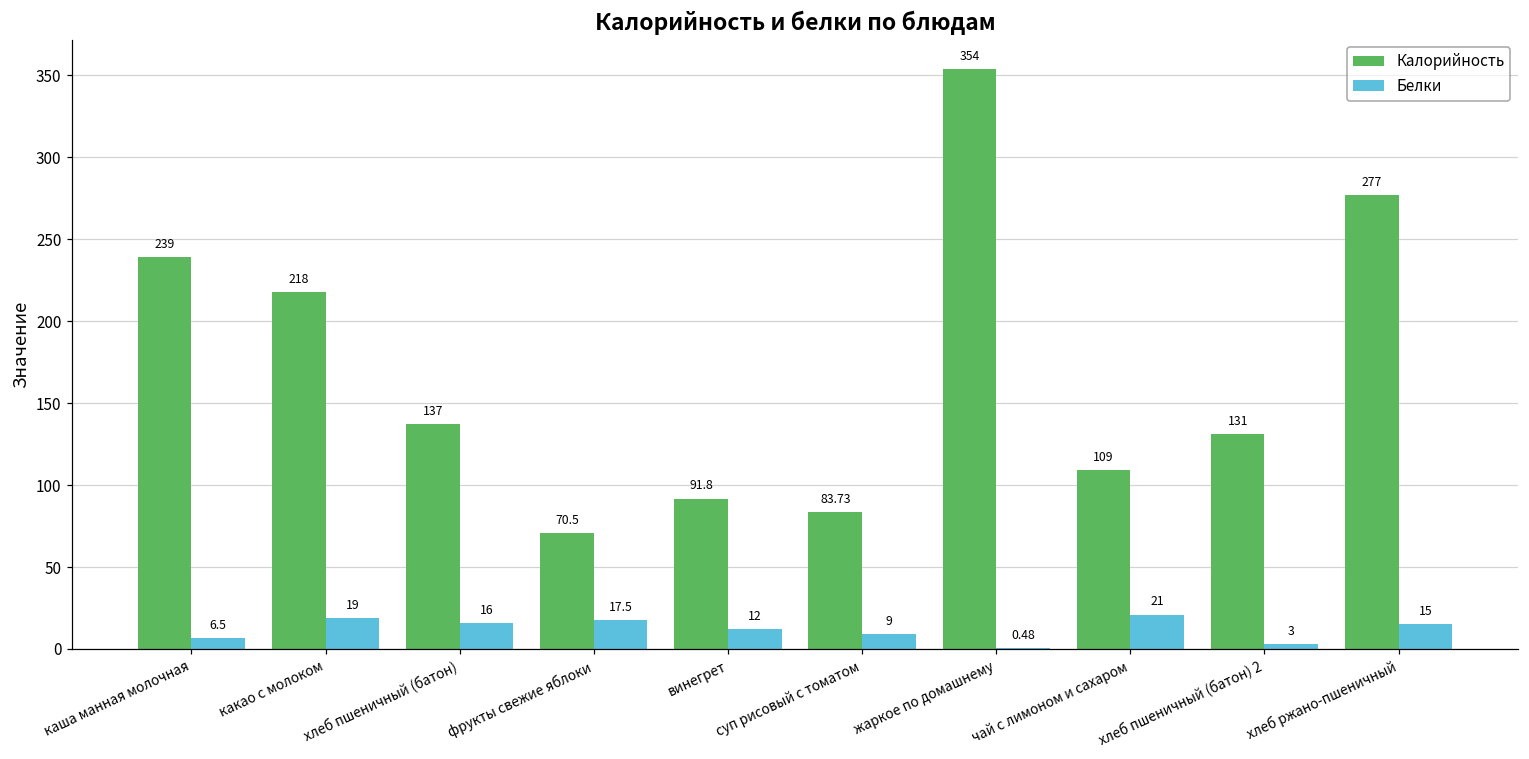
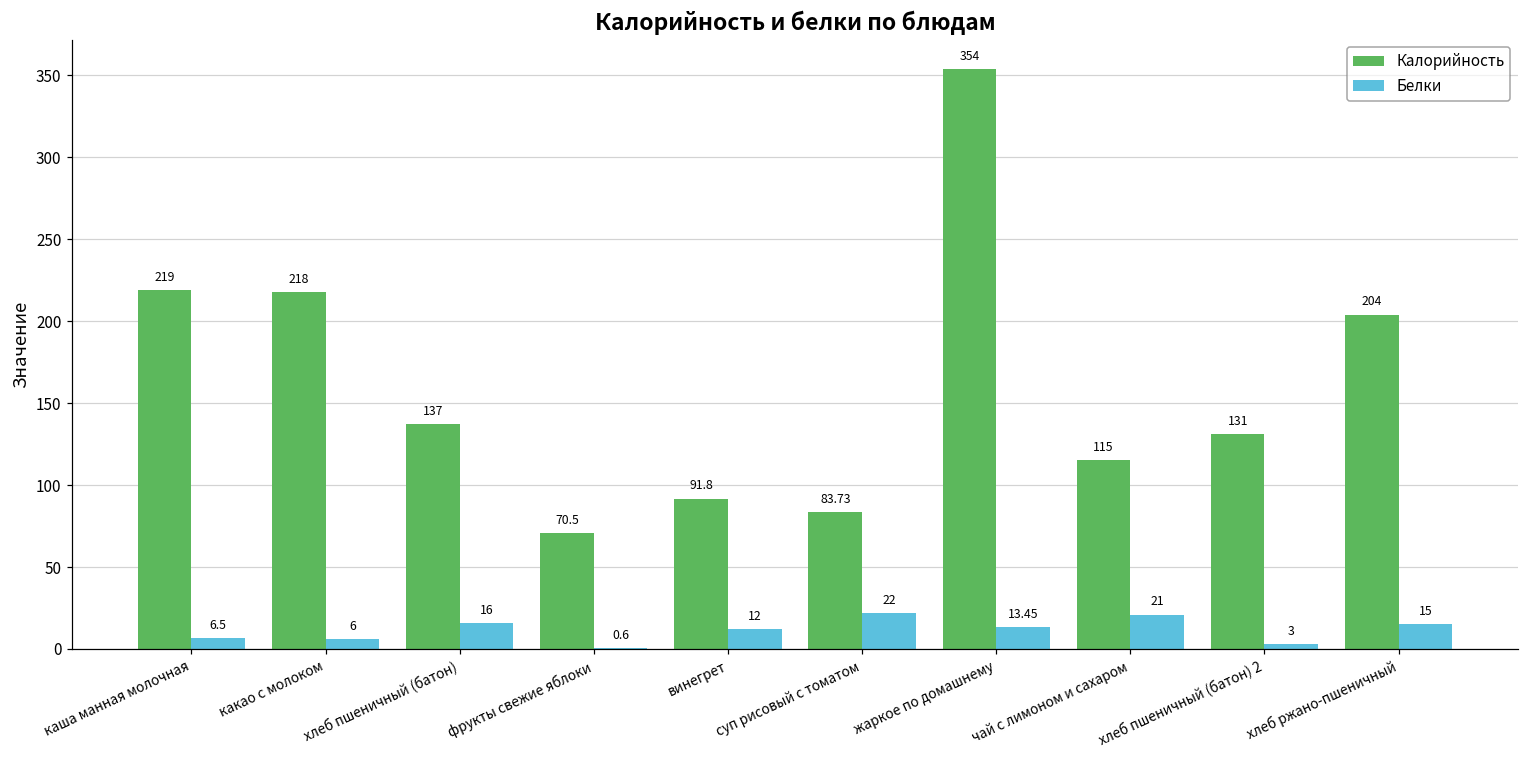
  {
    "Калорийность": {
-     "каша манная молочная": 239,
+     "каша манная молочная": 219,
      "какао с молоком": 218,
      "хлеб пшеничный (батон)": 137,
      "фрукты свежие яблоки": 70.5,
      "винегрет": 91.8,
      "суп рисовый с томатом": 83.73,
      "жаркое по домашнему": 354,
-     "чай с лимоном и сахаром": 109,
+     "чай с лимоном и сахаром": 115,
      "хлеб пшеничный (батон) 2": 131,
-     "хлеб ржано-пшеничный": 277
+     "хлеб ржано-пшеничный": 204
    },
    "Белки": {
      "каша манная молочная": 6.5,
-     "какао с молоком": 19,
+     "какао с молоком": 6,
      "хлеб пшеничный (батон)": 16,
-     "фрукты свежие яблоки": 17.5,
+     "фрукты свежие яблоки": 0.6,
      "винегрет": 12,
-     "суп рисовый с томатом": 9,
-     "жаркое по домашнему": 0.48,
+     "суп рисовый с томатом": 22,
+     "жаркое по домашнему": 13.45,
      "чай с лимоном и сахаром": 21,
      "хлеб пшеничный (батон) 2": 3,
      "хлеб ржано-пшеничный": 15
    }
  }
